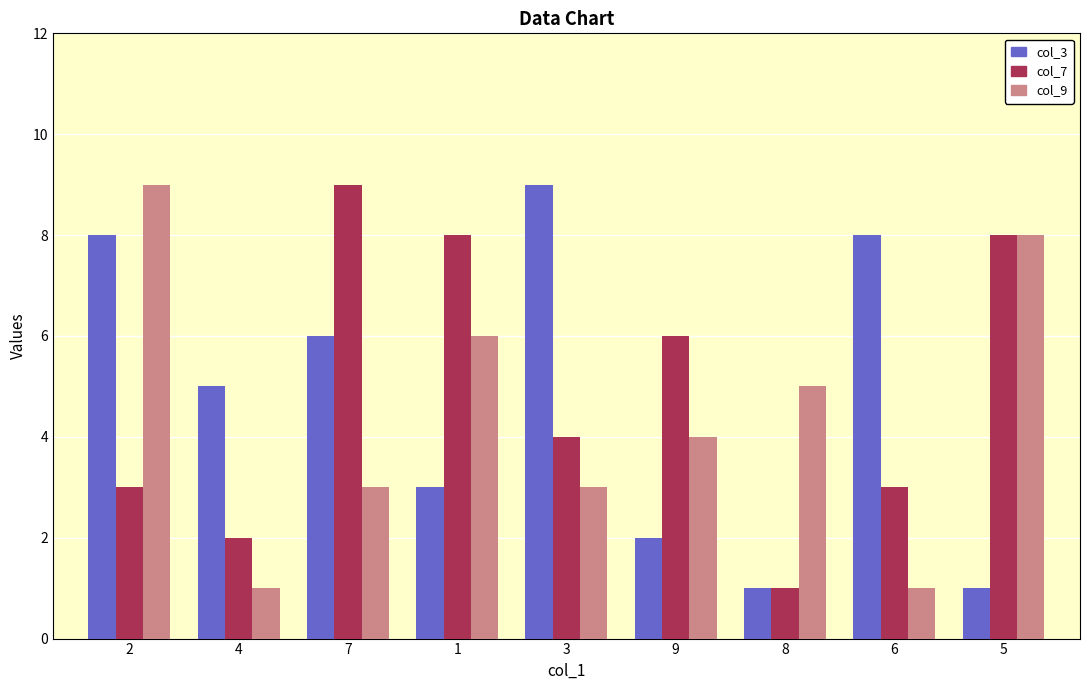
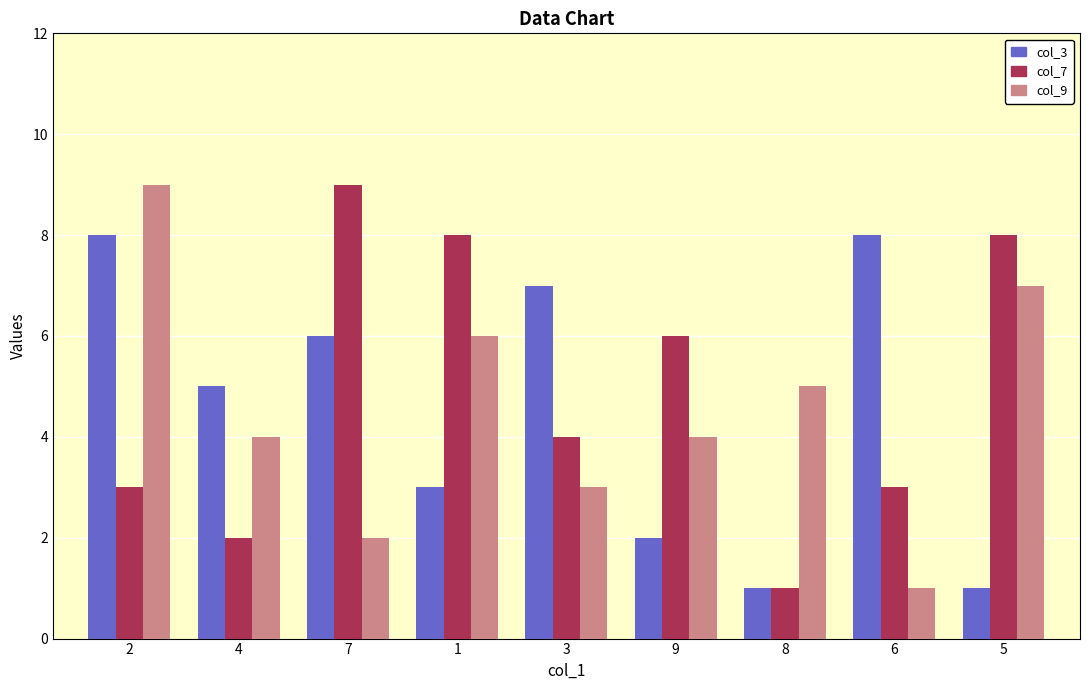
  {
    "col_3": {
      "2": 8,
      "4": 5,
      "7": 6,
      "1": 3,
-     "3": 9,
+     "3": 7,
      "9": 2,
      "8": 1,
      "6": 8,
      "5": 1
    },
    "col_7": {
      "2": 3,
      "4": 2,
      "7": 9,
      "1": 8,
      "3": 4,
      "9": 6,
      "8": 1,
      "6": 3,
      "5": 8
    },
    "col_9": {
      "2": 9,
-     "4": 1,
-     "7": 3,
+     "4": 4,
+     "7": 2,
      "1": 6,
      "3": 3,
      "9": 4,
      "8": 5,
      "6": 1,
-     "5": 8
+     "5": 7
    }
  }
